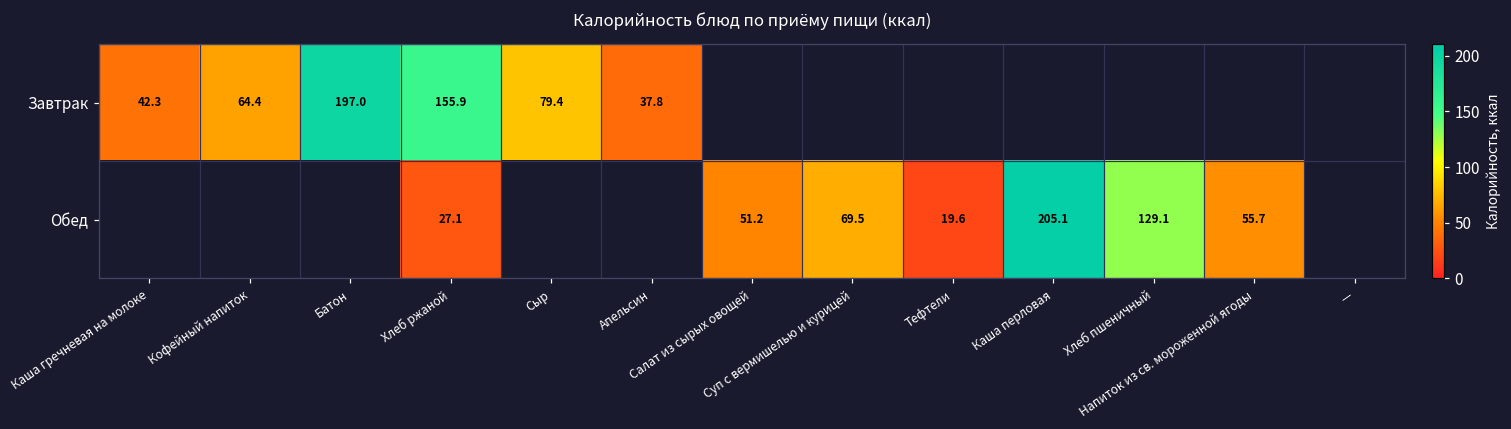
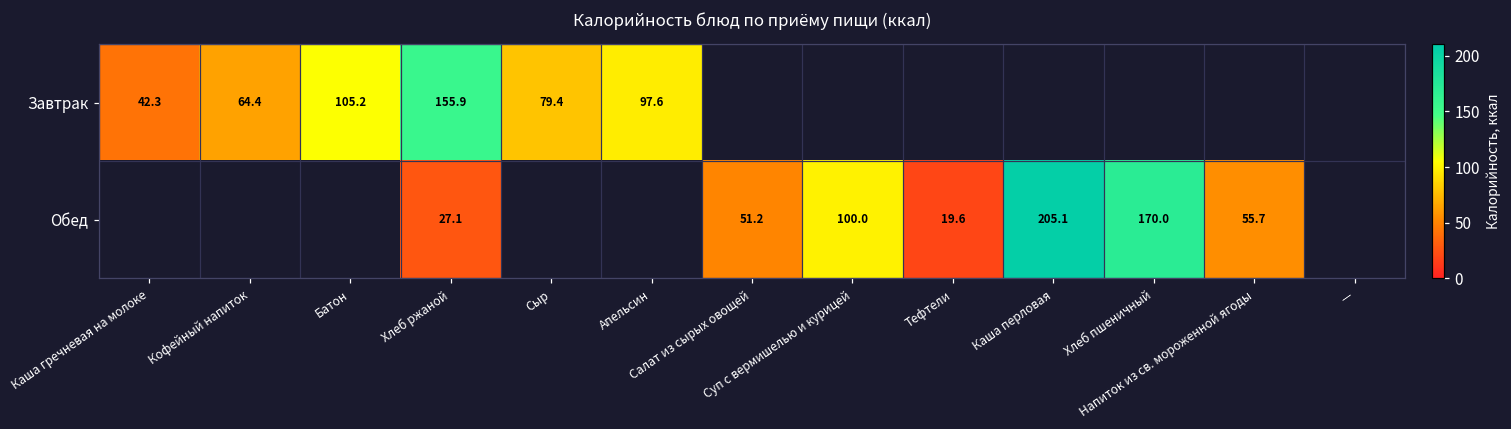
  {
    "Завтрак": {
      "Каша гречневая на молоке": 42.3,
      "Кофейный напиток": 64.4,
-     "Батон": 197.0,
+     "Батон": 105.2,
      "Хлеб ржаной": 155.9,
      "Сыр": 79.4,
-     "Апельсин": 37.8
+     "Апельсин": 97.6
    },
    "Обед": {
      "Хлеб ржаной": 27.1,
      "Салат из сырых овощей": 51.2,
-     "Суп с вермишелью и курицей": 69.5,
+     "Суп с вермишелью и курицей": 100.0,
      "Тефтели": 19.6,
      "Каша перловая": 205.1,
-     "Хлеб пшеничный": 129.1,
+     "Хлеб пшеничный": 170.0,
      "Напиток из св. мороженной ягоды": 55.7
    }
  }
